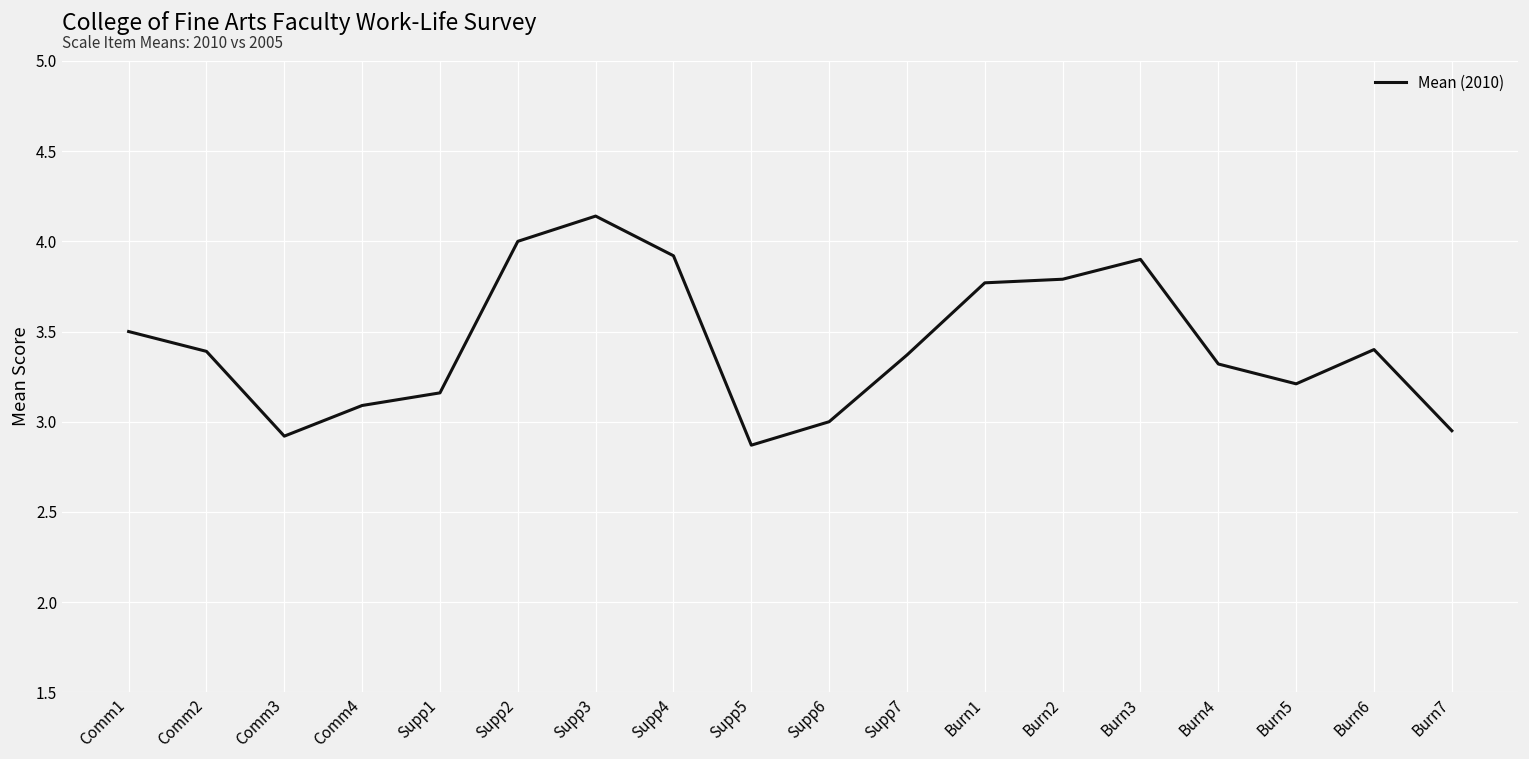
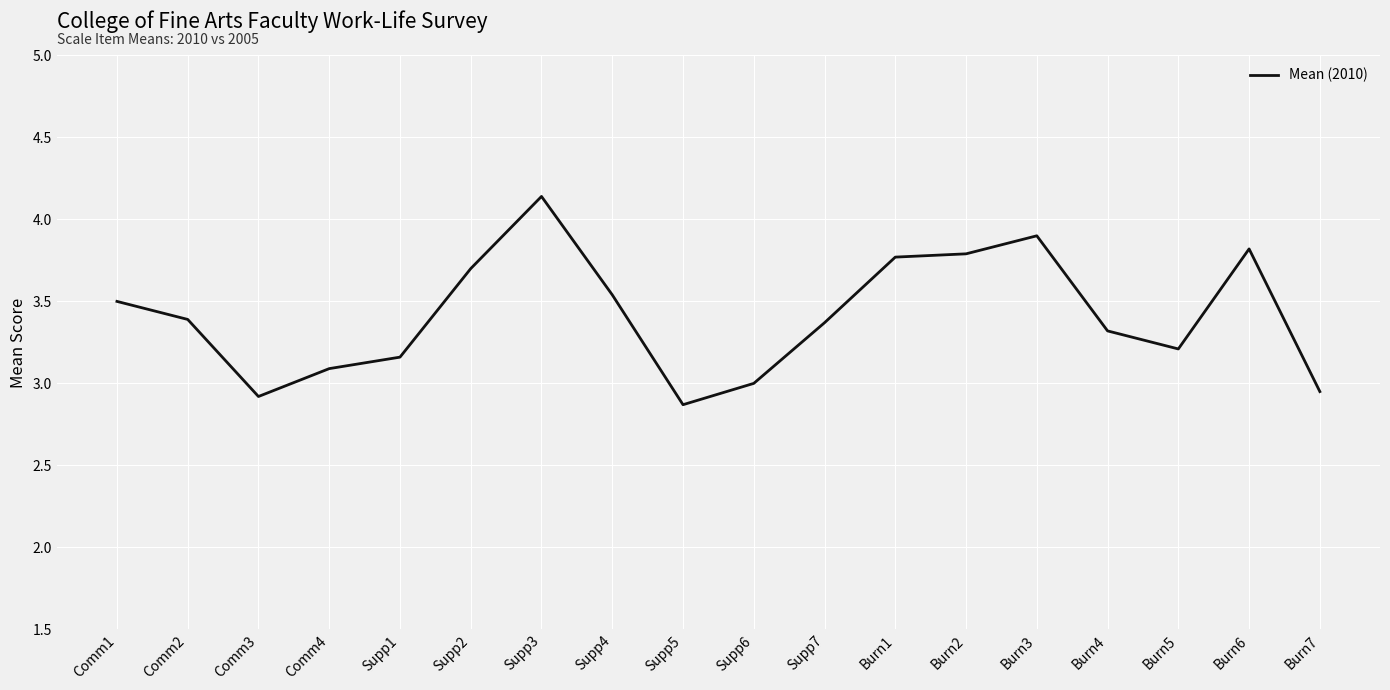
  {
    "Comm1": 3.50,
    "Comm2": 3.39,
    "Comm3": 2.92,
    "Comm4": 3.09,
    "Supp1": 3.16,
-   "Supp2": 4.0,
+   "Supp2": 3.7,
    "Supp3": 4.14,
-   "Supp4": 3.92,
+   "Supp4": 3.54,
    "Supp5": 2.87,
    "Supp6": 3.00,
    "Supp7": 3.37,
    "Burn1": 3.77,
    "Burn2": 3.79,
    "Burn3": 3.90,
    "Burn4": 3.32,
    "Burn5": 3.21,
-   "Burn6": 3.40,
+   "Burn6": 3.82,
    "Burn7": 2.95
  }
